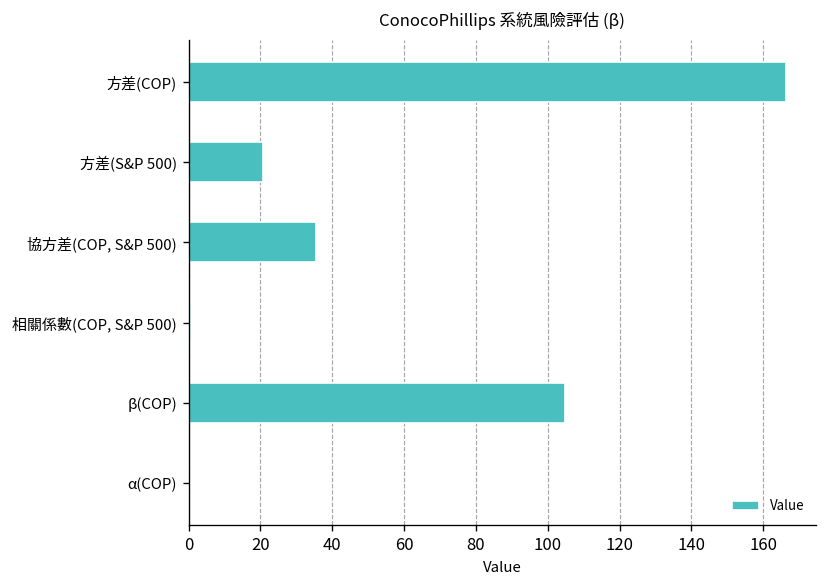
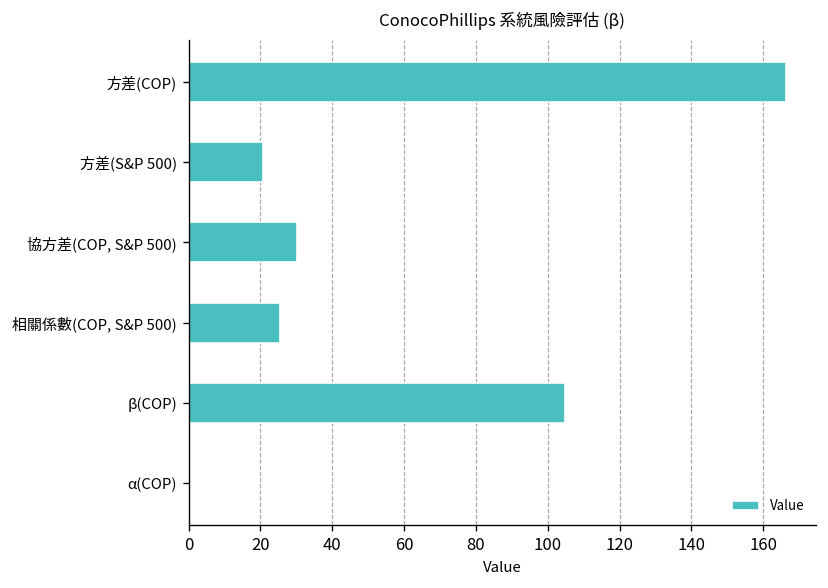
  {
    "方差(COP)": 166,
    "方差(S&P 500)": 21,
-   "協方差(COP, S&P 500)": 35,
-   "相關係數(COP, S&P 500)": 1,
+   "協方差(COP, S&P 500)": 30,
+   "相關係數(COP, S&P 500)": 25,
    "β(COP)": 105
  }
